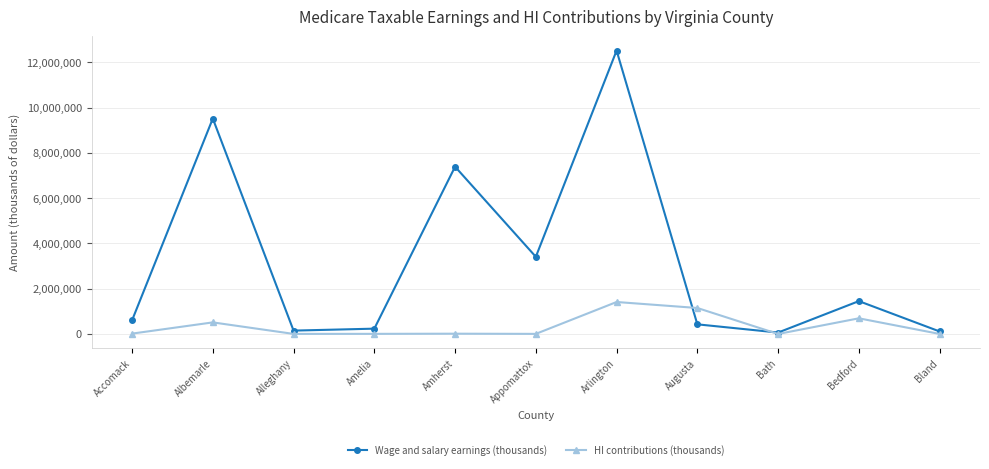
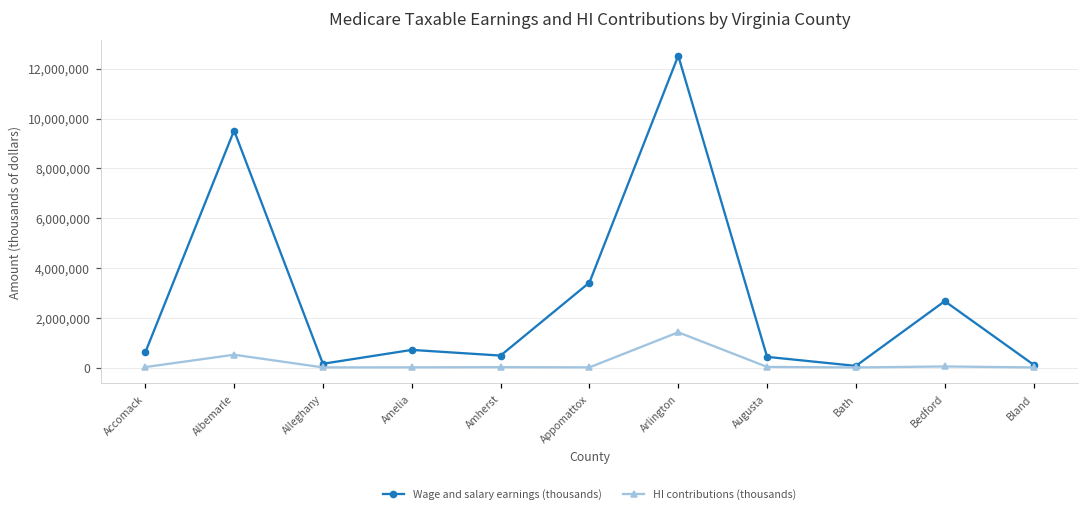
  {
    "Wage and salary earnings (thousands)": {
      "Accomack": "600,000",
      "Albemarle": "9,500,000",
      "Alleghany": "200,000",
-     "Amelia": "200,000",
-     "Amherst": "7,400,000",
+     "Amelia": "700,000",
+     "Amherst": "500,000",
      "Appomattox": "3,400,000",
      "Arlington": "12,500,000",
      "Augusta": "400,000",
-     "Bedford": "1,500,000"
+     "Bedford": "2,700,000"
    },
    "HI contributions (thousands)": {
      "Accomack": "0",
      "Albemarle": "500,000",
      "Alleghany": "0",
      "Amelia": "0",
      "Amherst": "0",
      "Appomattox": "0",
      "Arlington": "1,400,000",
-     "Augusta": "1,100,000",
-     "Bedford": "700,000"
+     "Augusta": "0",
+     "Bedford": "0"
    }
  }
